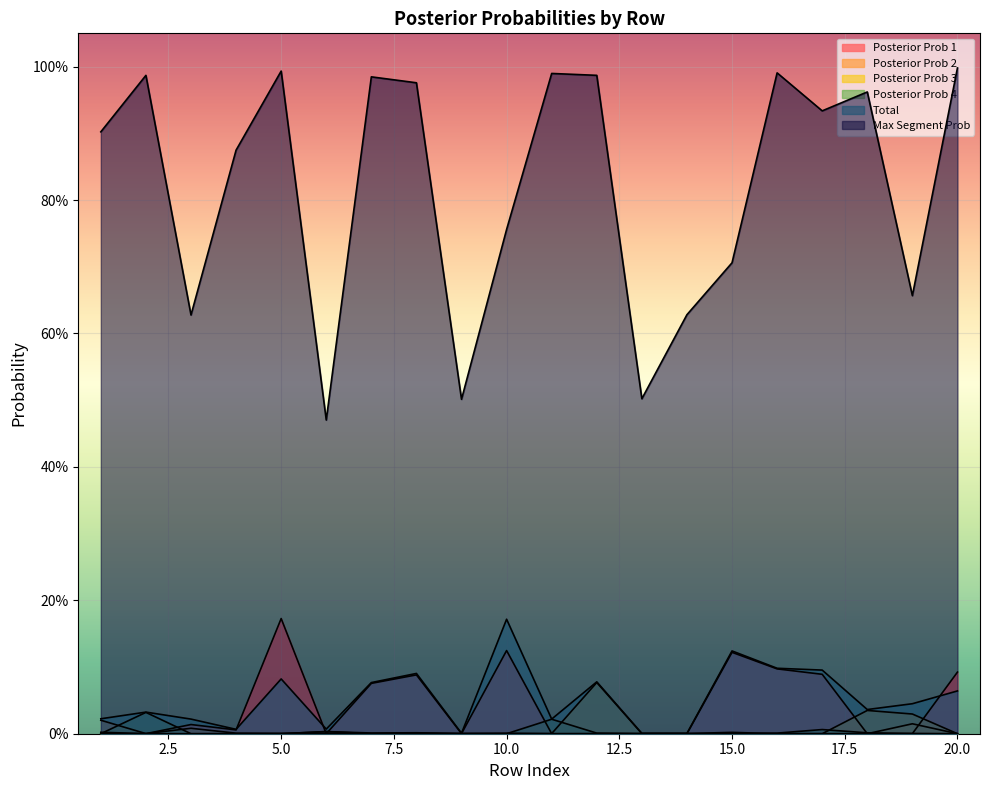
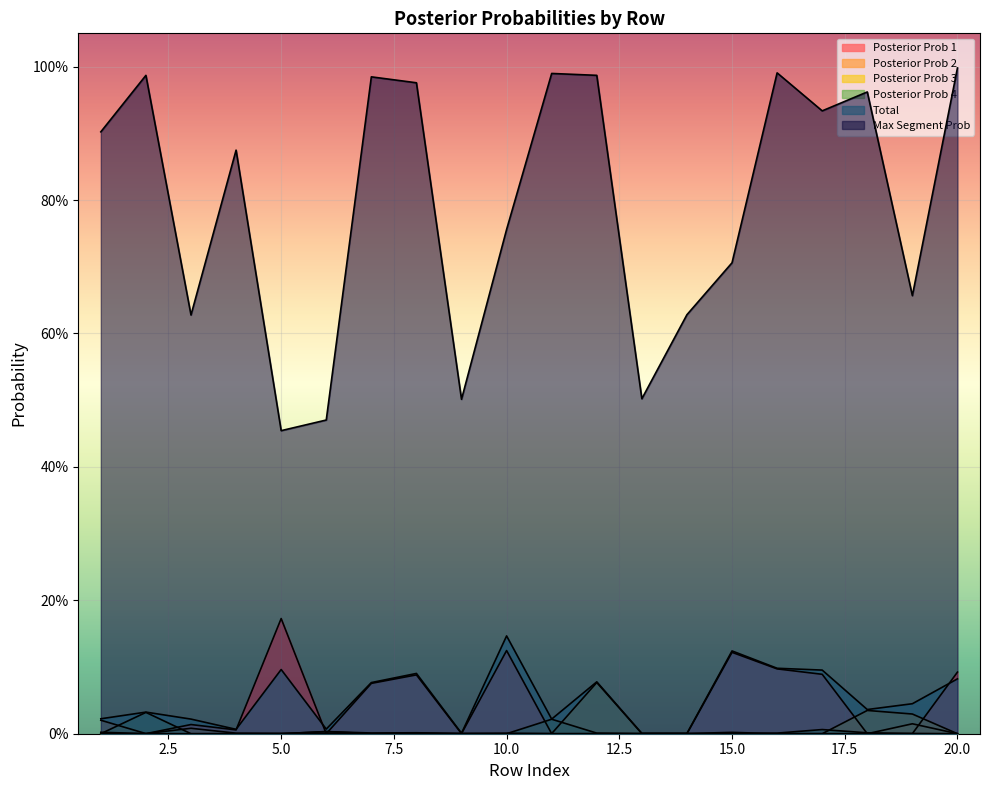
  {
    "Posterior Prob 1": {
      "5.0": "17%",
      "10.0": "12%",
      "20.0": "9%"
    },
    "Total": {
-     "5.0": "8%",
-     "10.0": "17%",
-     "20.0": "6%"
+     "5.0": "10%",
+     "10.0": "15%",
+     "20.0": "8%"
    },
    "Max Segment Prob": {
-     "5.0": "99%",
+     "5.0": "45%",
      "10.0": "76%",
      "15.0": "71%"
    }
  }
